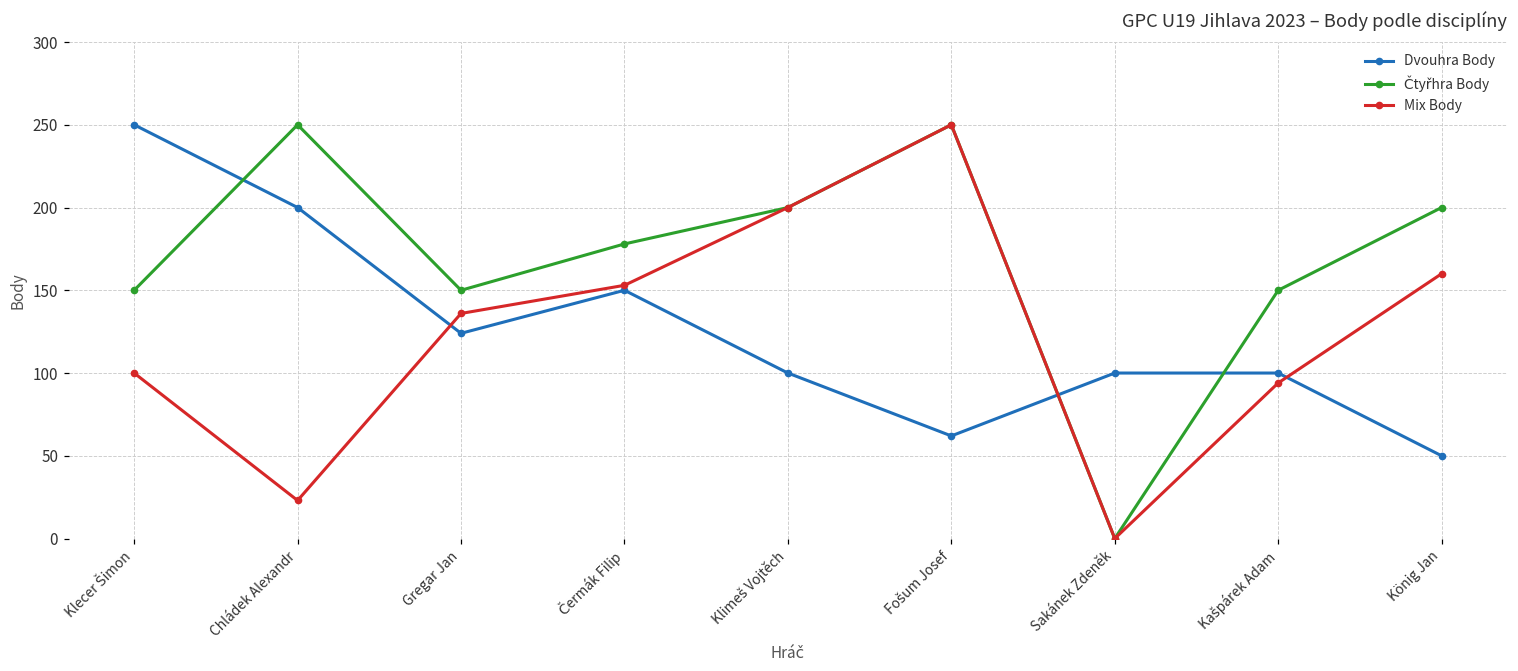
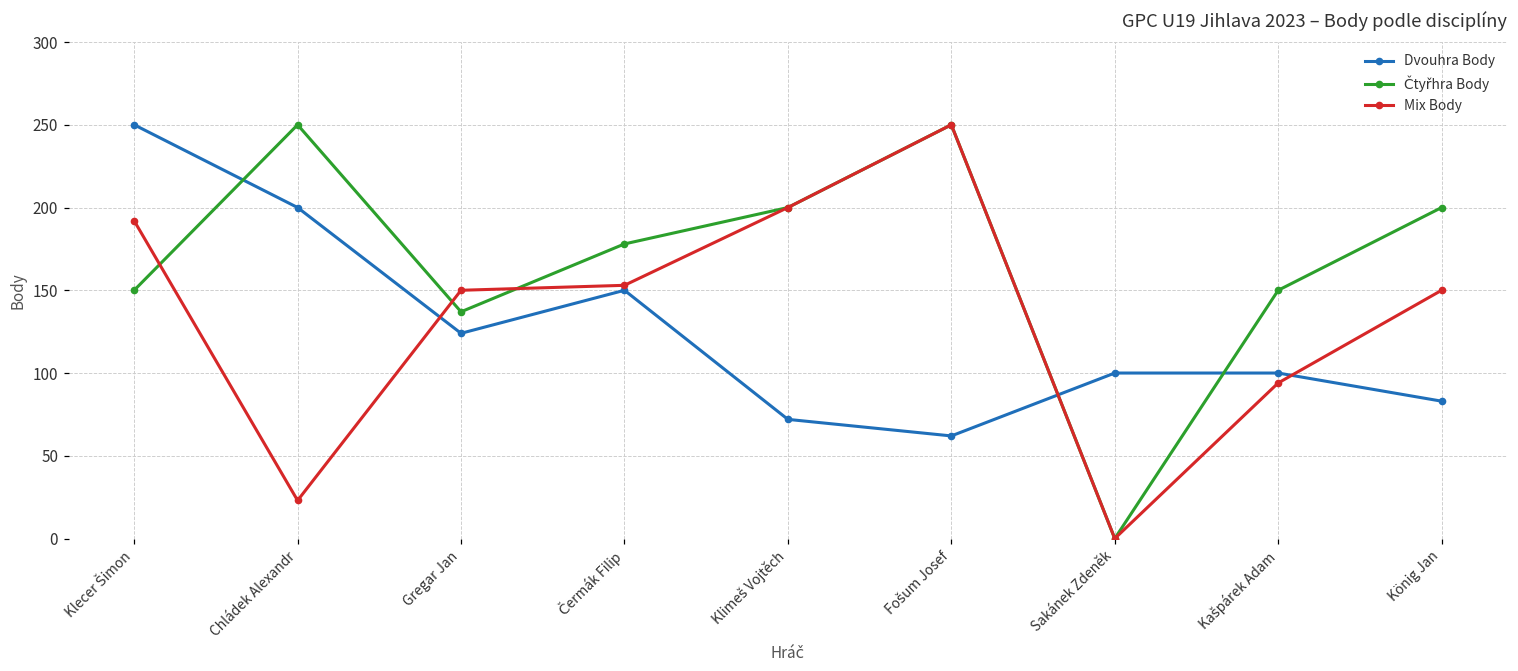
  {
    "Dvouhra Body": {
      "Klecer Šimon": 250,
      "Chládek Alexandr": 200,
      "Gregar Jan": 124,
      "Čermák Filip": 150,
-     "Klimeš Vojtěch": 100,
+     "Klimeš Vojtěch": 72,
      "Fošum Josef": 62,
      "Sakánek Zdeněk": 100,
      "Kašpárek Adam": 100,
-     "König Jan": 50
+     "König Jan": 83
    },
    "Čtyřhra Body": {
      "Klecer Šimon": 150,
      "Chládek Alexandr": 250,
-     "Gregar Jan": 150,
+     "Gregar Jan": 137,
      "Čermák Filip": 178,
      "Kašpárek Adam": 150,
      "König Jan": 200
    },
    "Mix Body": {
-     "Klecer Šimon": 100,
+     "Klecer Šimon": 192,
      "Chládek Alexandr": 23,
-     "Gregar Jan": 136,
+     "Gregar Jan": 150,
      "Čermák Filip": 153,
      "Kašpárek Adam": 94,
-     "König Jan": 160
+     "König Jan": 150
    }
  }
